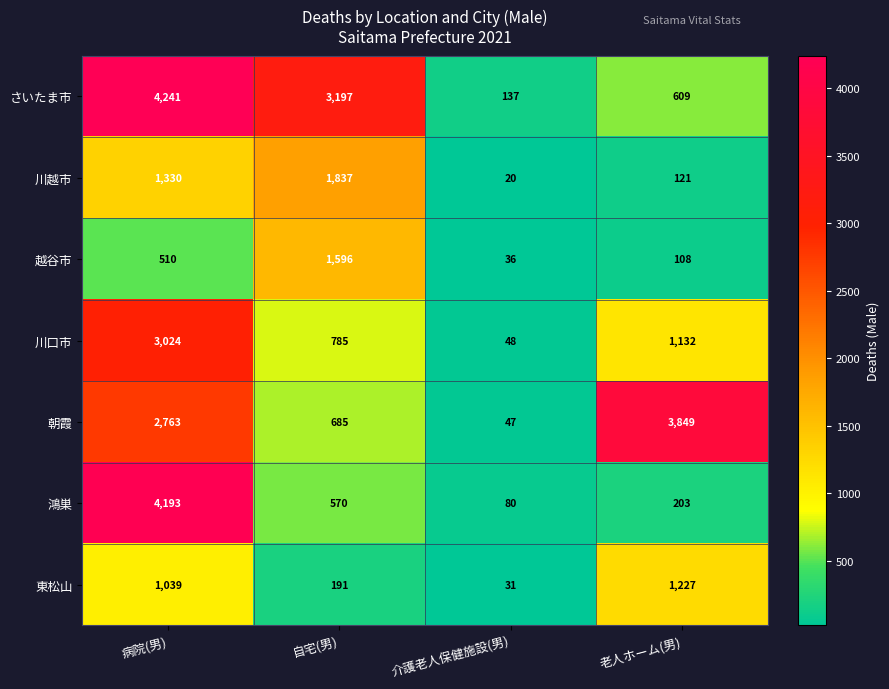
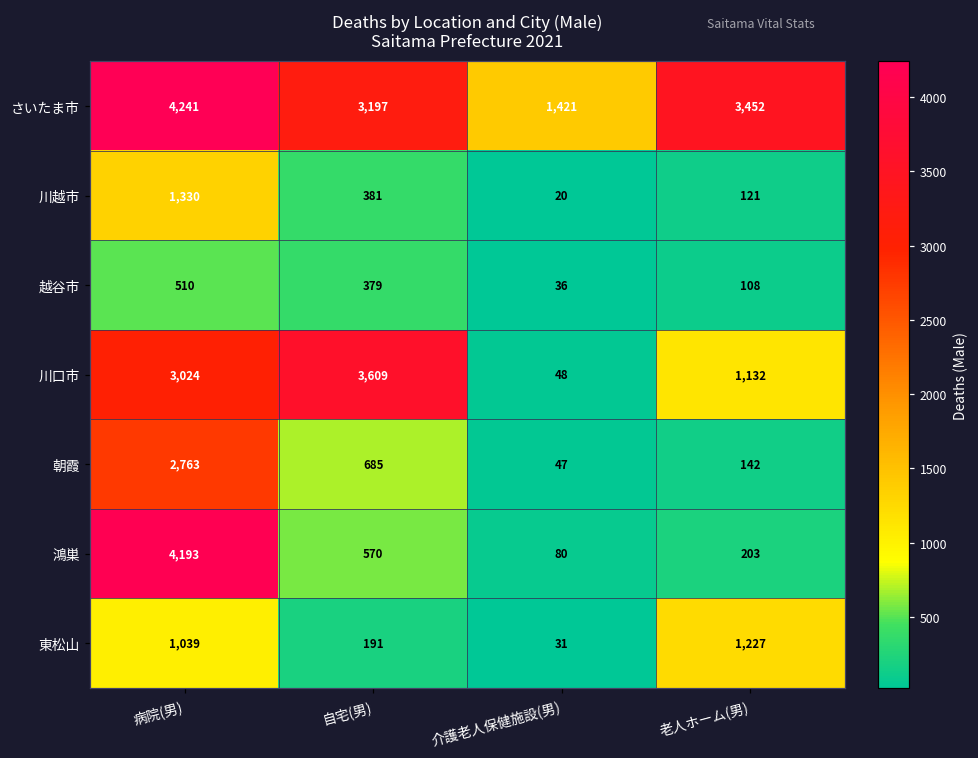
  {
    "さいたま市": {
      "病院(男)": "4,241",
      "自宅(男)": "3,197",
-     "介護老人保健施設(男)": "137",
-     "老人ホーム(男)": "609"
+     "介護老人保健施設(男)": "1,421",
+     "老人ホーム(男)": "3,452"
    },
    "川越市": {
      "病院(男)": "1,330",
-     "自宅(男)": "1,837",
+     "自宅(男)": "381",
      "介護老人保健施設(男)": "20",
      "老人ホーム(男)": "121"
    },
    "越谷市": {
      "病院(男)": "510",
-     "自宅(男)": "1,596",
+     "自宅(男)": "379",
      "介護老人保健施設(男)": "36",
      "老人ホーム(男)": "108"
    },
    "川口市": {
      "病院(男)": "3,024",
-     "自宅(男)": "785",
+     "自宅(男)": "3,609",
      "介護老人保健施設(男)": "48",
      "老人ホーム(男)": "1,132"
    },
    "朝霞": {
      "病院(男)": "2,763",
      "自宅(男)": "685",
      "介護老人保健施設(男)": "47",
-     "老人ホーム(男)": "3,849"
+     "老人ホーム(男)": "142"
    },
    "鴻巣": {
      "病院(男)": "4,193",
      "自宅(男)": "570",
      "介護老人保健施設(男)": "80",
      "老人ホーム(男)": "203"
    },
    "東松山": {
      "病院(男)": "1,039",
      "自宅(男)": "191",
      "介護老人保健施設(男)": "31",
      "老人ホーム(男)": "1,227"
    }
  }
